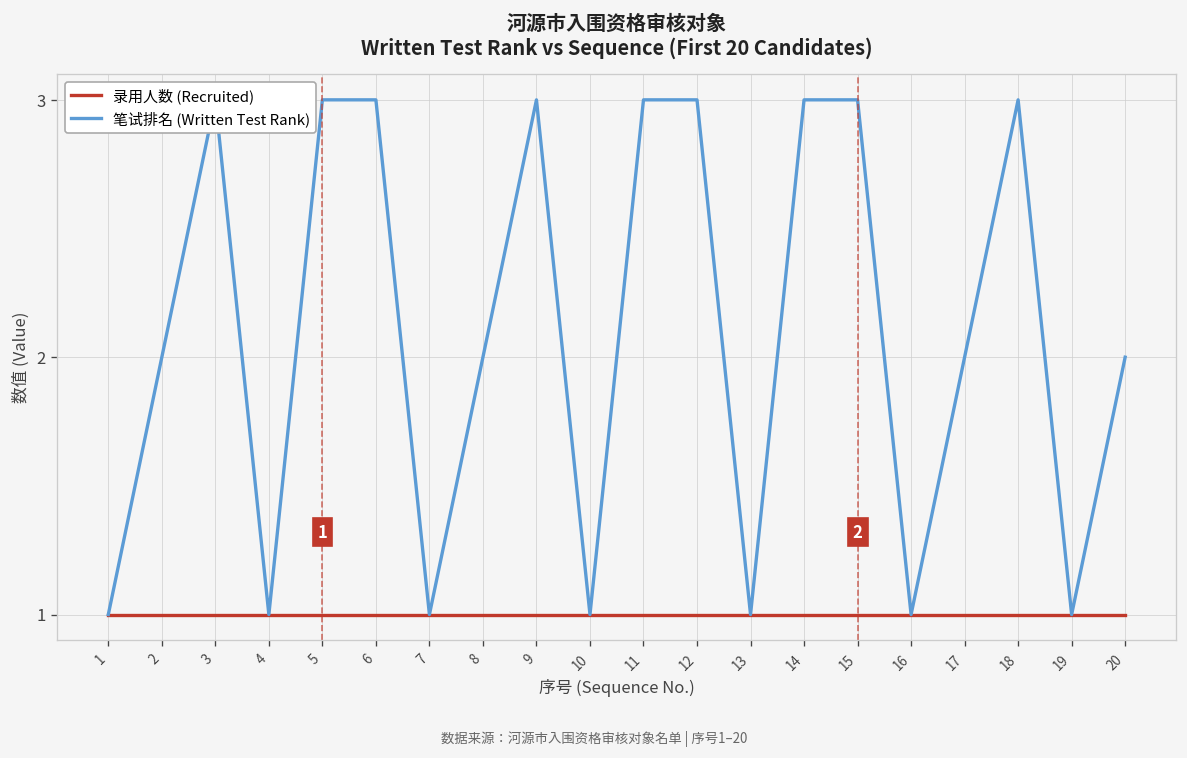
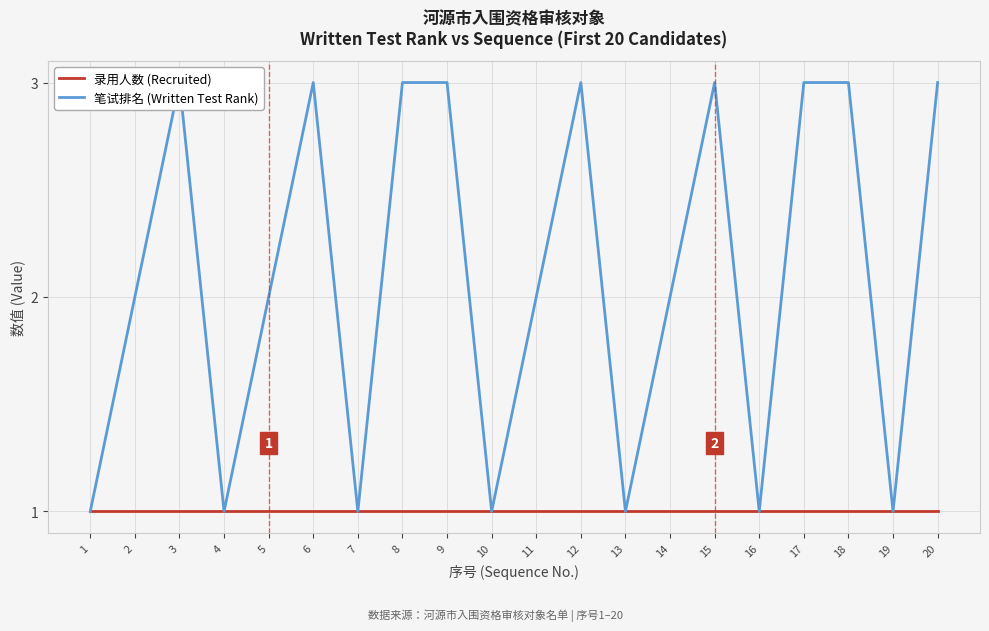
  {
    "录用人数 (Recruited)": {
      "2": 1,
      "3": 1,
      "5": 1,
      "6": 1,
      "8": 1,
      "9": 1,
      "11": 1,
      "12": 1,
      "14": 1,
      "15": 1,
      "17": 1,
      "18": 1,
      "20": 1
    },
    "笔试排名 (Written Test Rank)": {
      "2": 2,
-     "5": 3,
+     "5": 2,
      "6": 3,
-     "8": 2,
+     "8": 3,
      "9": 3,
-     "11": 3,
+     "11": 2,
      "12": 3,
-     "14": 3,
+     "14": 2,
      "15": 3,
-     "17": 2,
+     "17": 3,
      "18": 3,
-     "20": 2
+     "20": 3
    }
  }
